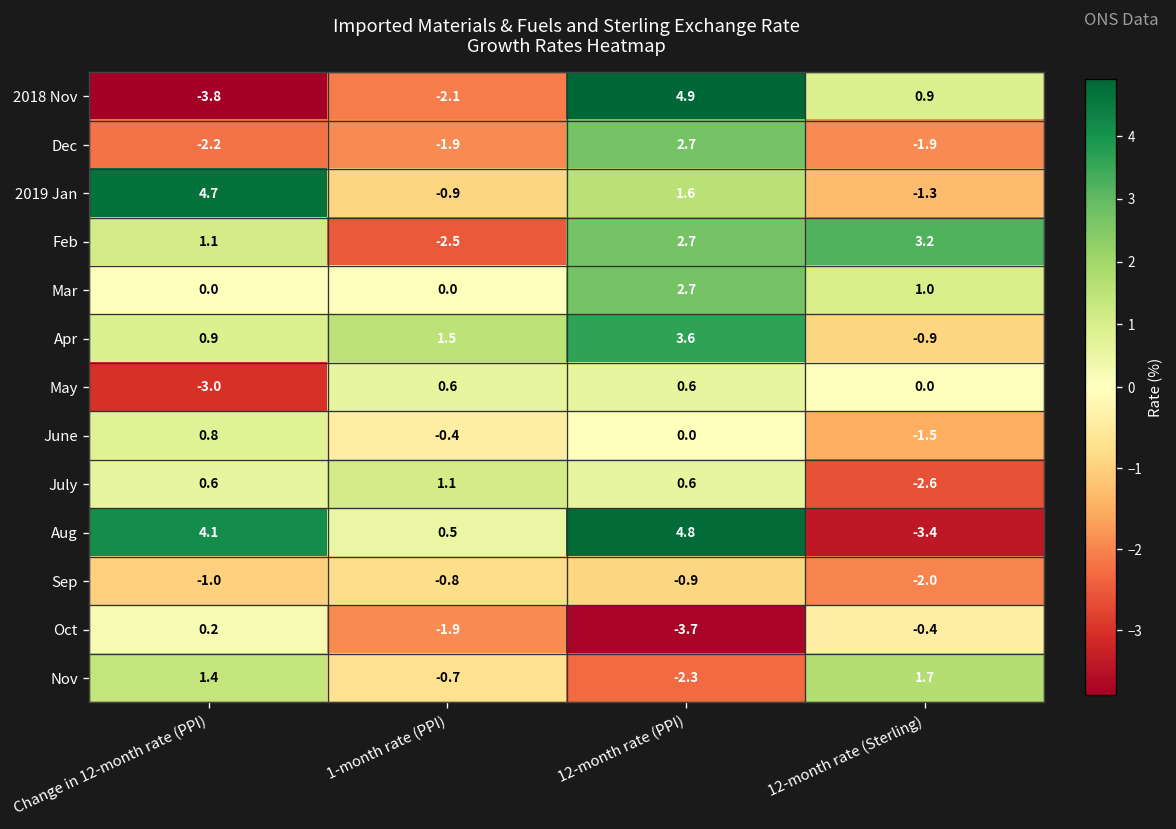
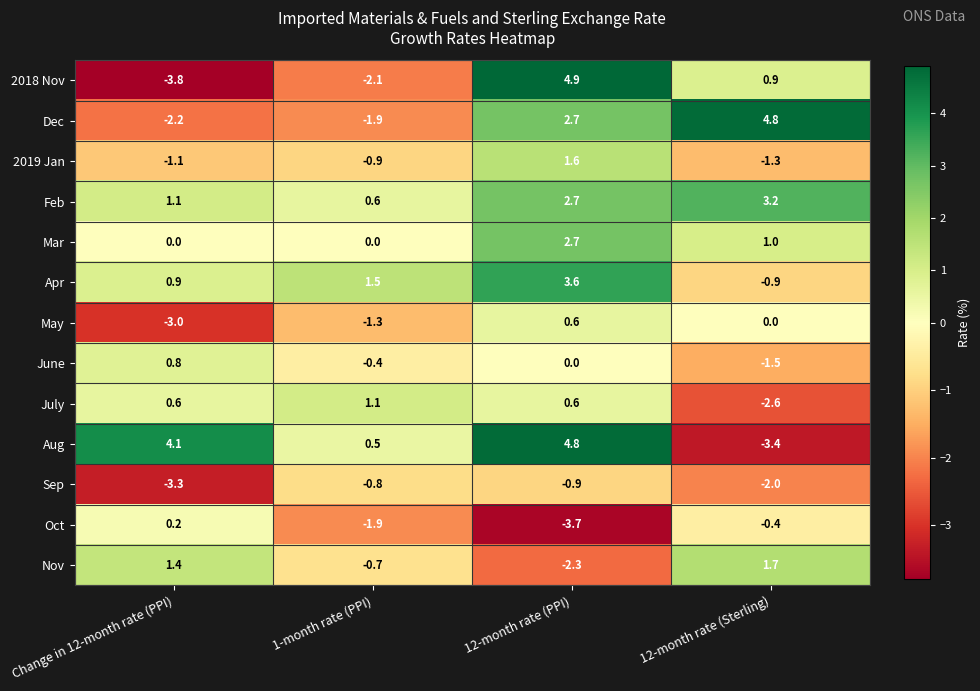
  {
    "2018 Nov": {
      "Change in 12-month rate (PPI)": -3.8,
      "1-month rate (PPI)": -2.1,
      "12-month rate (PPI)": 4.9,
      "12-month rate (Sterling)": 0.9
    },
    "Dec": {
      "Change in 12-month rate (PPI)": -2.2,
      "1-month rate (PPI)": -1.9,
      "12-month rate (PPI)": 2.7,
-     "12-month rate (Sterling)": -1.9
+     "12-month rate (Sterling)": 4.8
    },
    "2019 Jan": {
-     "Change in 12-month rate (PPI)": 4.7,
+     "Change in 12-month rate (PPI)": -1.1,
      "1-month rate (PPI)": -0.9,
      "12-month rate (PPI)": 1.6,
      "12-month rate (Sterling)": -1.3
    },
    "Feb": {
      "Change in 12-month rate (PPI)": 1.1,
-     "1-month rate (PPI)": -2.5,
+     "1-month rate (PPI)": 0.6,
      "12-month rate (PPI)": 2.7,
      "12-month rate (Sterling)": 3.2
    },
    "Mar": {
      "Change in 12-month rate (PPI)": 0.0,
      "1-month rate (PPI)": 0.0,
      "12-month rate (PPI)": 2.7,
      "12-month rate (Sterling)": 1.0
    },
    "Apr": {
      "Change in 12-month rate (PPI)": 0.9,
      "1-month rate (PPI)": 1.5,
      "12-month rate (PPI)": 3.6,
      "12-month rate (Sterling)": -0.9
    },
    "May": {
      "Change in 12-month rate (PPI)": -3.0,
-     "1-month rate (PPI)": 0.6,
+     "1-month rate (PPI)": -1.3,
      "12-month rate (PPI)": 0.6,
      "12-month rate (Sterling)": 0.0
    },
    "June": {
      "Change in 12-month rate (PPI)": 0.8,
      "1-month rate (PPI)": -0.4,
      "12-month rate (PPI)": 0.0,
      "12-month rate (Sterling)": -1.5
    },
    "July": {
      "Change in 12-month rate (PPI)": 0.6,
      "1-month rate (PPI)": 1.1,
      "12-month rate (PPI)": 0.6,
      "12-month rate (Sterling)": -2.6
    },
    "Aug": {
      "Change in 12-month rate (PPI)": 4.1,
      "1-month rate (PPI)": 0.5,
      "12-month rate (PPI)": 4.8,
      "12-month rate (Sterling)": -3.4
    },
    "Sep": {
-     "Change in 12-month rate (PPI)": -1.0,
+     "Change in 12-month rate (PPI)": -3.3,
      "1-month rate (PPI)": -0.8,
      "12-month rate (PPI)": -0.9,
      "12-month rate (Sterling)": -2.0
    },
    "Oct": {
      "Change in 12-month rate (PPI)": 0.2,
      "1-month rate (PPI)": -1.9,
      "12-month rate (PPI)": -3.7,
      "12-month rate (Sterling)": -0.4
    },
    "Nov": {
      "Change in 12-month rate (PPI)": 1.4,
      "1-month rate (PPI)": -0.7,
      "12-month rate (PPI)": -2.3,
      "12-month rate (Sterling)": 1.7
    }
  }
